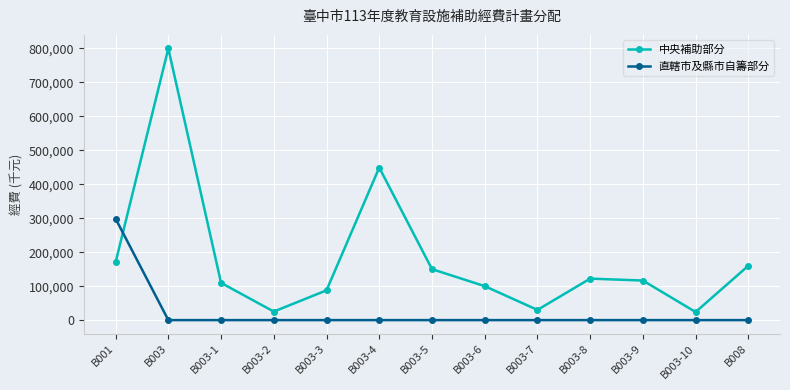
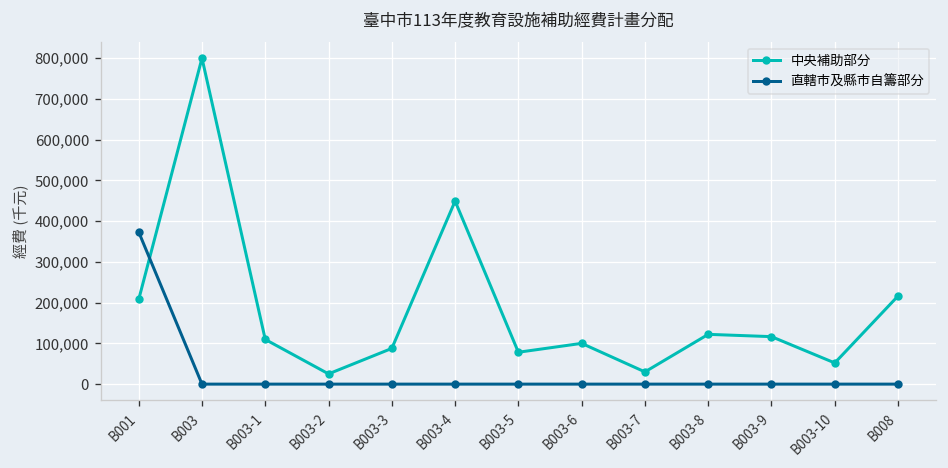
  {
    "中央補助部分": {
-     "B001": "170,000",
+     "B001": "210,000",
      "B003": "800,000",
      "B003-1": "110,000",
      "B003-2": "30,000",
      "B003-3": "90,000",
      "B003-4": "450,000",
-     "B003-5": "150,000",
+     "B003-5": "80,000",
      "B003-6": "100,000",
      "B003-7": "30,000",
      "B003-8": "120,000",
      "B003-9": "120,000",
-     "B003-10": "20,000",
-     "B008": "160,000"
+     "B003-10": "50,000",
+     "B008": "220,000"
    },
    "直轄市及縣市自籌部分": {
-     "B001": "300,000",
+     "B001": "370,000",
      "B003": "0",
      "B003-1": "0",
      "B003-2": "0",
      "B003-3": "0",
      "B003-4": "0",
      "B003-5": "0",
      "B003-6": "0",
      "B003-7": "0",
      "B003-8": "0",
      "B003-9": "0",
      "B003-10": "0",
      "B008": "0"
    }
  }
